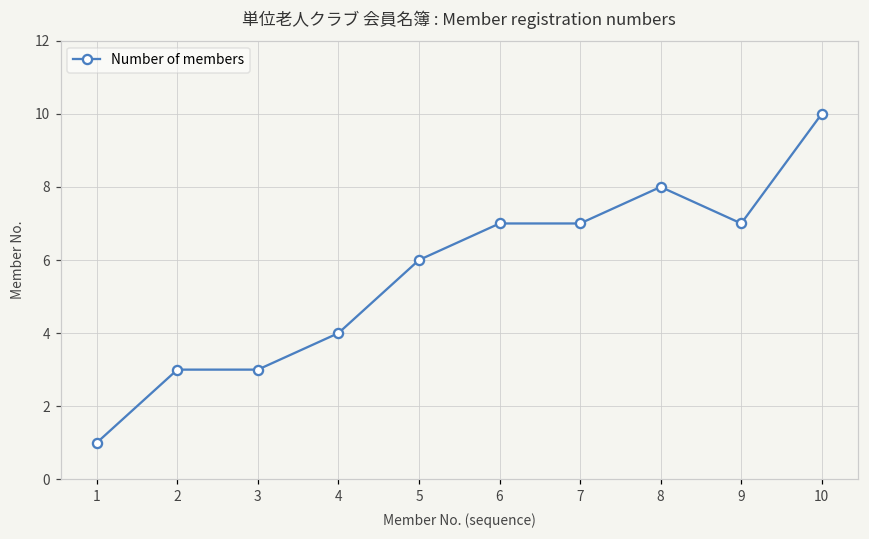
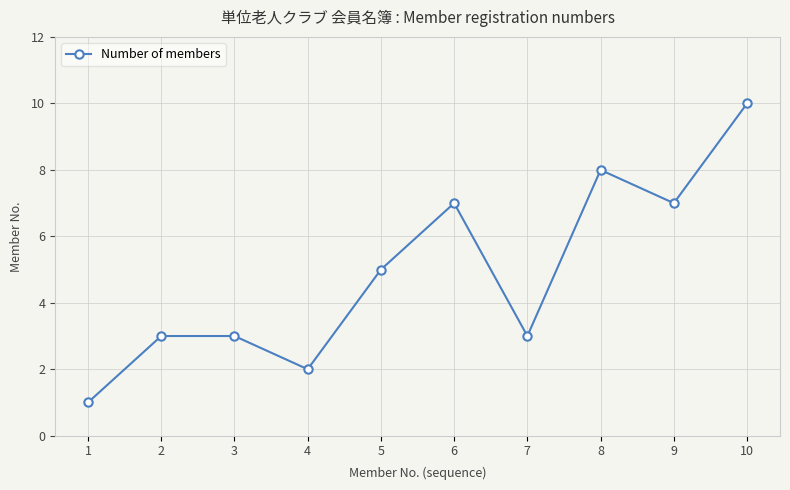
  {
    "1": 1,
    "2": 3,
    "3": 3,
-   "4": 4,
-   "5": 6,
+   "4": 2,
+   "5": 5,
    "6": 7,
-   "7": 7,
+   "7": 3,
    "8": 8,
    "9": 7,
    "10": 10
  }
